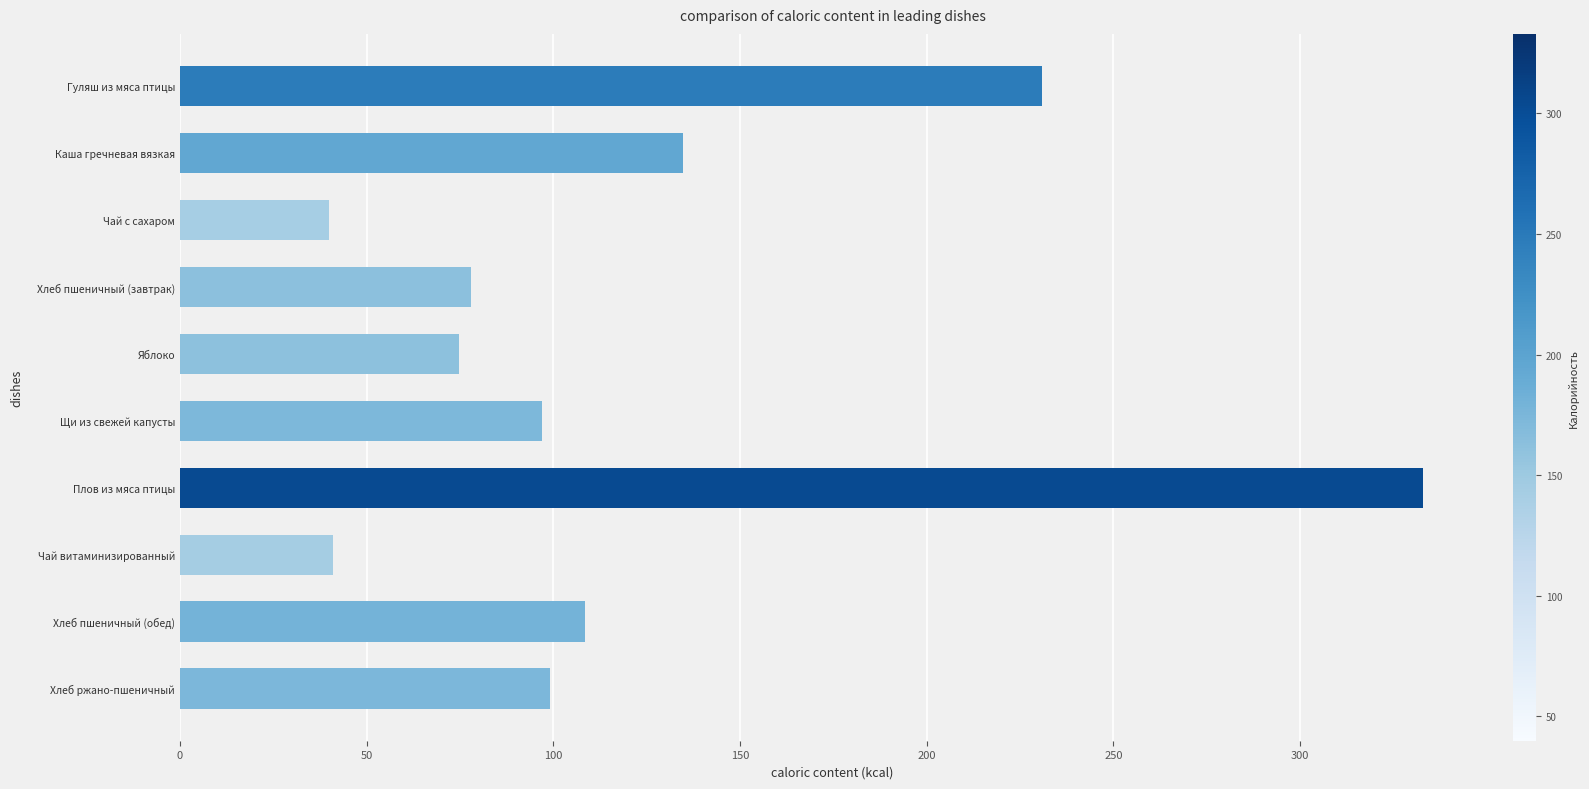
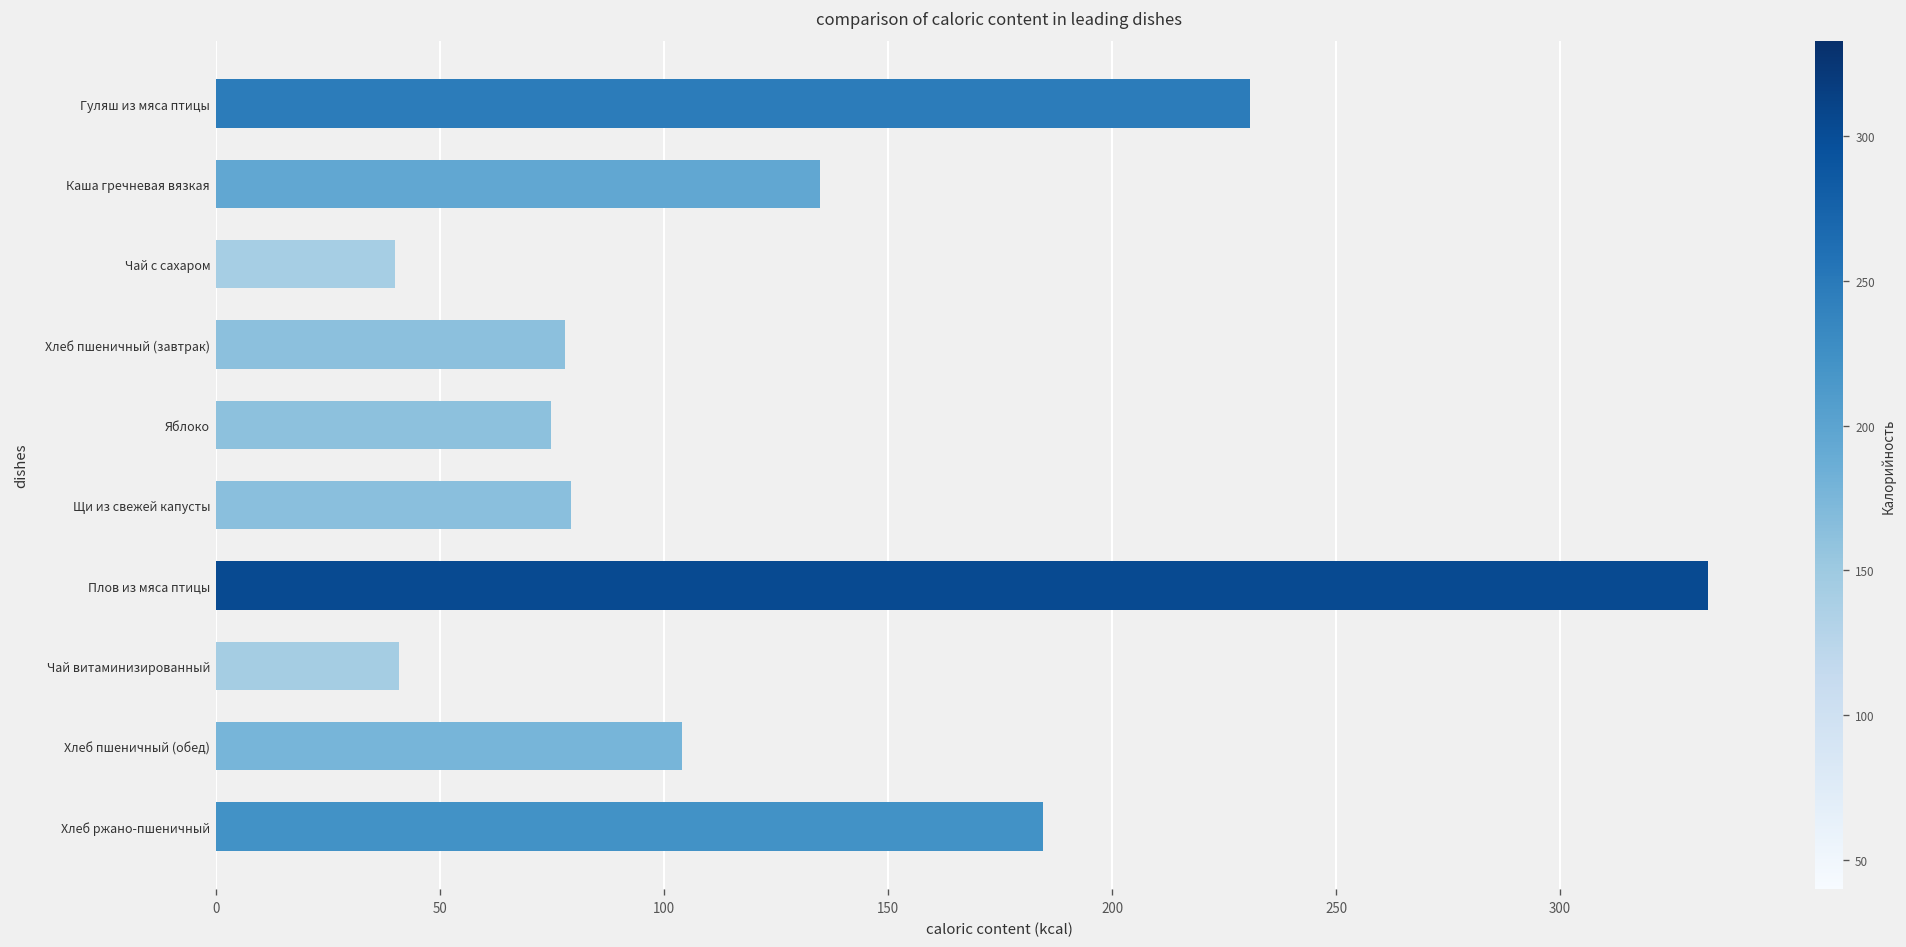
  {
    "Гуляш из мяса птицы": 231,
    "Каша гречневая вязкая": 135,
    "Чай с сахаром": 40,
    "Хлеб пшеничный (завтрак)": 78,
    "Яблоко": 75,
-   "Щи из свежей капусты": 97,
+   "Щи из свежей капусты": 79,
    "Плов из мяса птицы": 333,
    "Чай витаминизированный": 41,
-   "Хлеб пшеничный (обед)": 109,
-   "Хлеб ржано-пшеничный": 99
+   "Хлеб пшеничный (обед)": 104,
+   "Хлеб ржано-пшеничный": 185
  }
